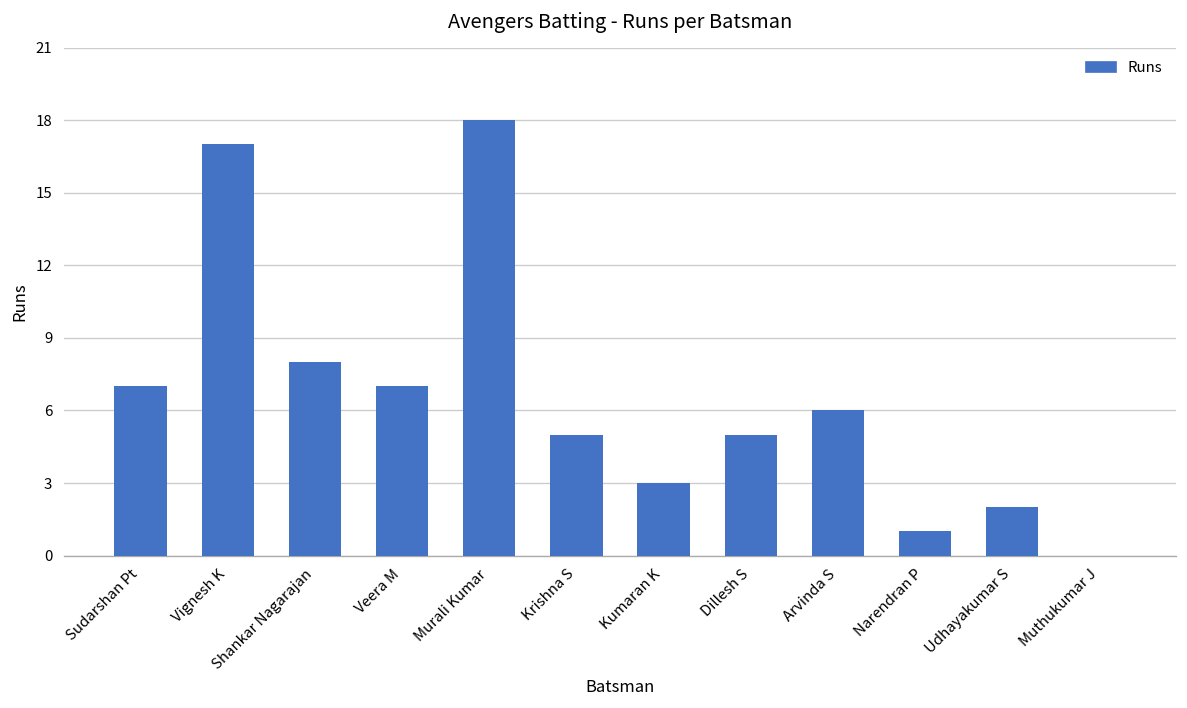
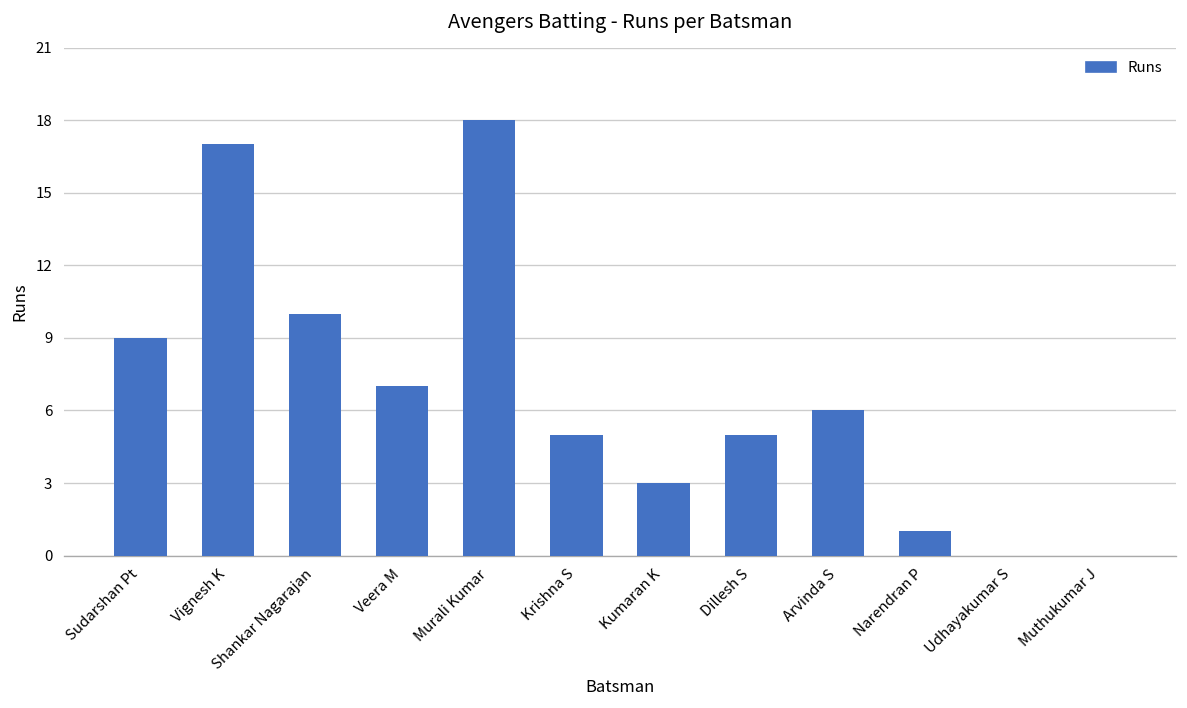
  {
-   "Sudarshan Pt": 7,
+   "Sudarshan Pt": 9,
    "Vignesh K": 17,
-   "Shankar Nagarajan": 8,
+   "Shankar Nagarajan": 10,
    "Veera M": 7,
    "Murali Kumar": 18,
    "Krishna S": 5,
    "Kumaran K": 3,
    "Dillesh S": 5,
    "Arvinda S": 6,
    "Narendran P": 1,
-   "Udhayakumar S": 2,
+   "Udhayakumar S": 0,
    "Muthukumar J": 0
  }
